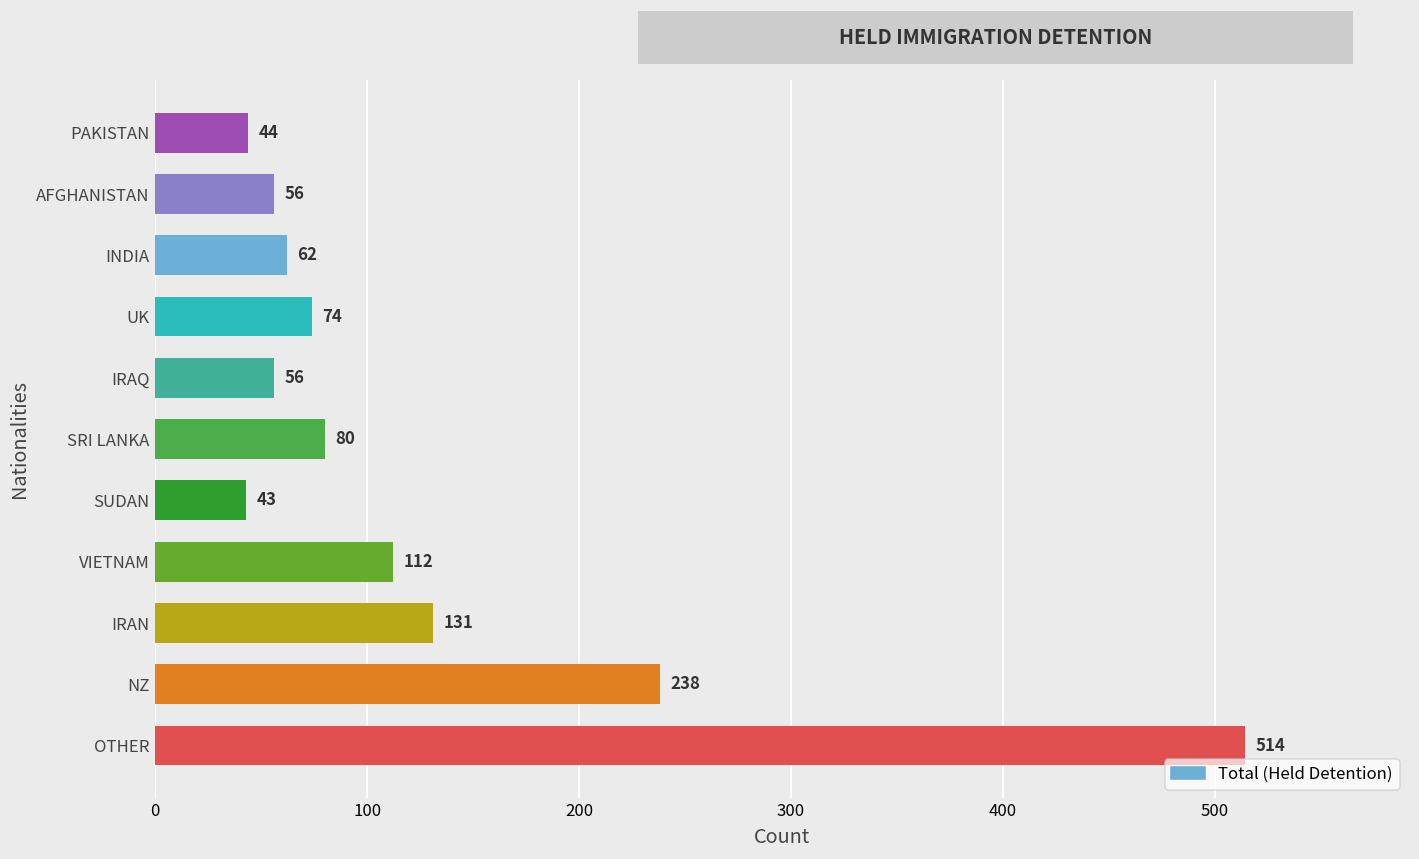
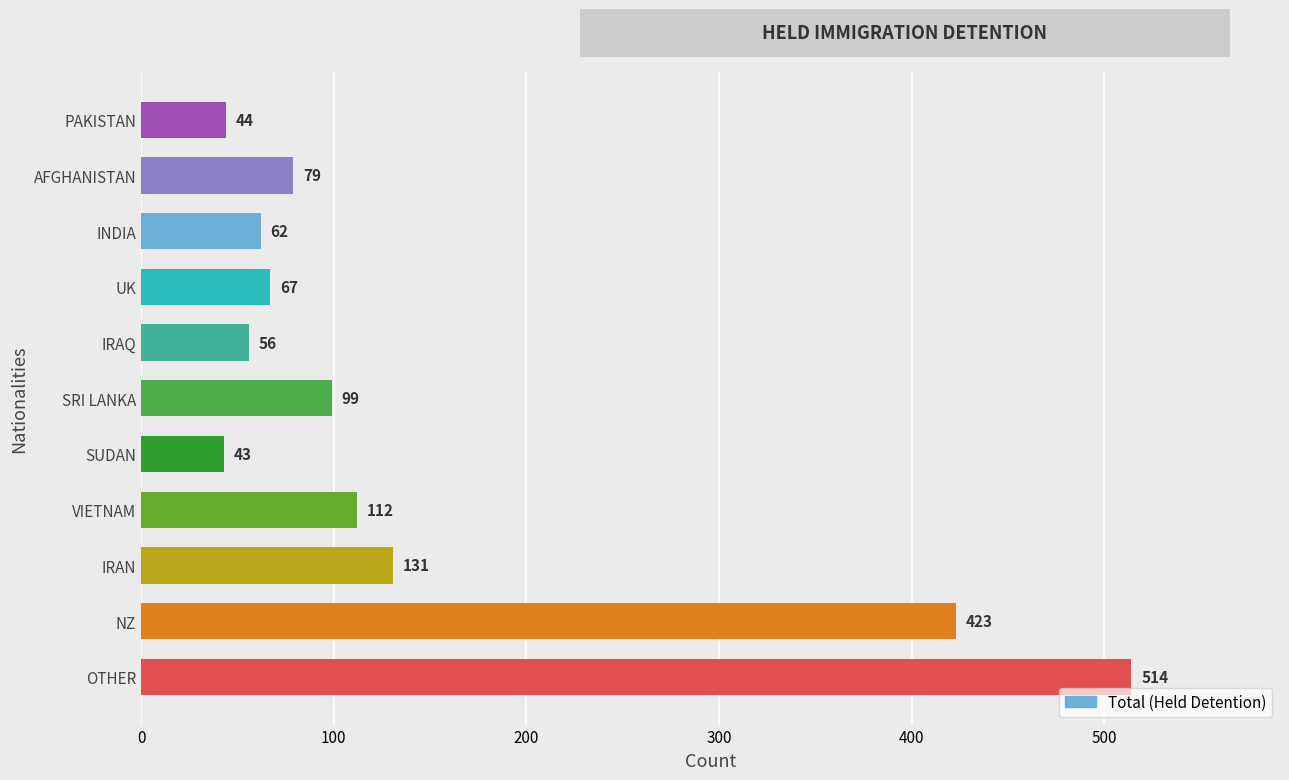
  {
    "PAKISTAN": 44,
-   "AFGHANISTAN": 56,
+   "AFGHANISTAN": 79,
    "INDIA": 62,
-   "UK": 74,
+   "UK": 67,
    "IRAQ": 56,
-   "SRI LANKA": 80,
+   "SRI LANKA": 99,
    "SUDAN": 43,
    "VIETNAM": 112,
    "IRAN": 131,
-   "NZ": 238,
+   "NZ": 423,
    "OTHER": 514
  }
